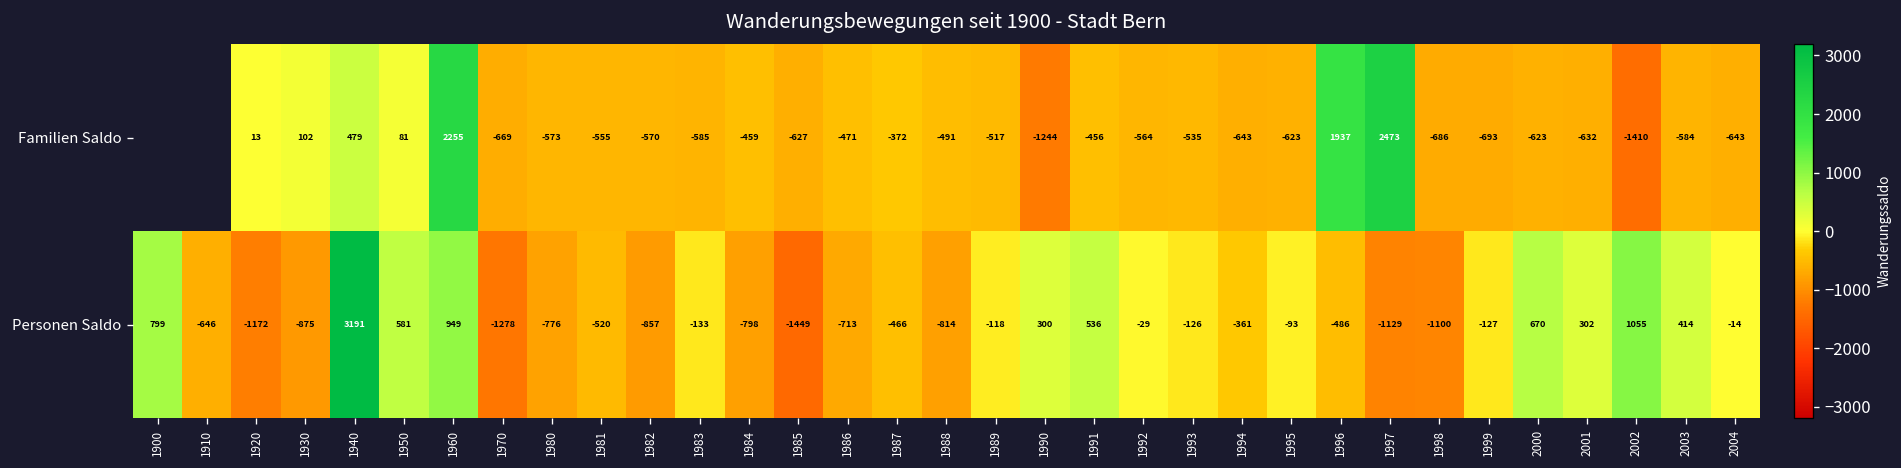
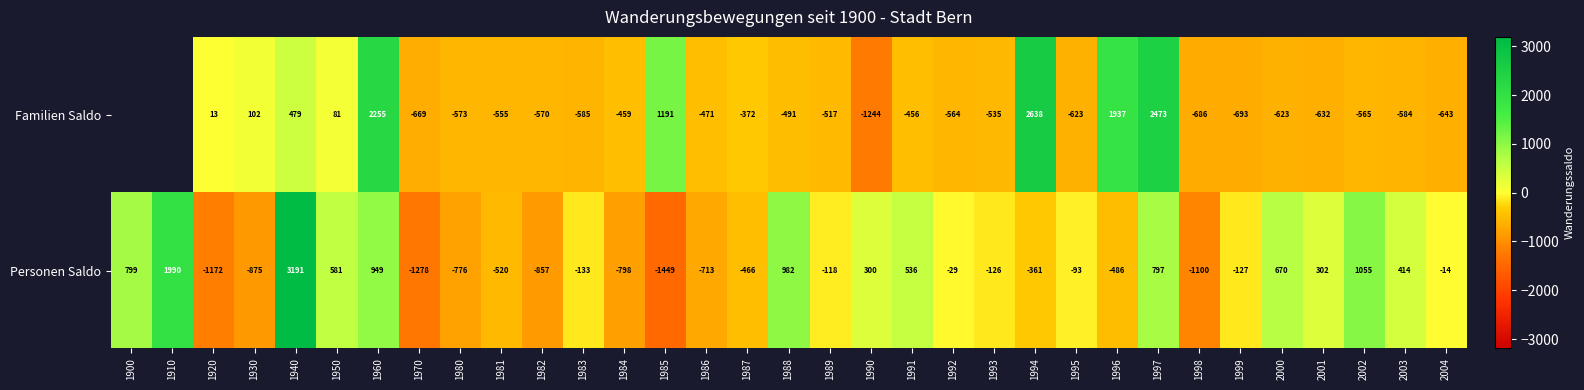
  {
    "Familien Saldo": {
      "1920": 13,
      "1930": 102,
      "1940": 479,
      "1950": 81,
      "1960": 2255,
      "1970": -669,
      "1980": -573,
      "1981": -555,
      "1982": -570,
      "1983": -585,
      "1984": -459,
-     "1985": -627,
+     "1985": 1191,
      "1986": -471,
      "1987": -372,
      "1988": -491,
      "1989": -517,
      "1990": -1244,
      "1991": -456,
      "1992": -564,
      "1993": -535,
-     "1994": -643,
+     "1994": 2638,
      "1995": -623,
      "1996": 1937,
      "1997": 2473,
      "1998": -686,
      "1999": -693,
      "2000": -623,
      "2001": -632,
-     "2002": -1410,
+     "2002": -565,
      "2003": -584,
      "2004": -643
    },
    "Personen Saldo": {
      "1900": 799,
-     "1910": -646,
+     "1910": 1990,
      "1920": -1172,
      "1930": -875,
      "1940": 3191,
      "1950": 581,
      "1960": 949,
      "1970": -1278,
      "1980": -776,
      "1981": -520,
      "1982": -857,
      "1983": -133,
      "1984": -798,
      "1985": -1449,
      "1986": -713,
      "1987": -466,
-     "1988": -814,
+     "1988": 982,
      "1989": -118,
      "1990": 300,
      "1991": 536,
      "1992": -29,
      "1993": -126,
      "1994": -361,
      "1995": -93,
      "1996": -486,
-     "1997": -1129,
+     "1997": 797,
      "1998": -1100,
      "1999": -127,
      "2000": 670,
      "2001": 302,
      "2002": 1055,
      "2003": 414,
      "2004": -14
    }
  }
